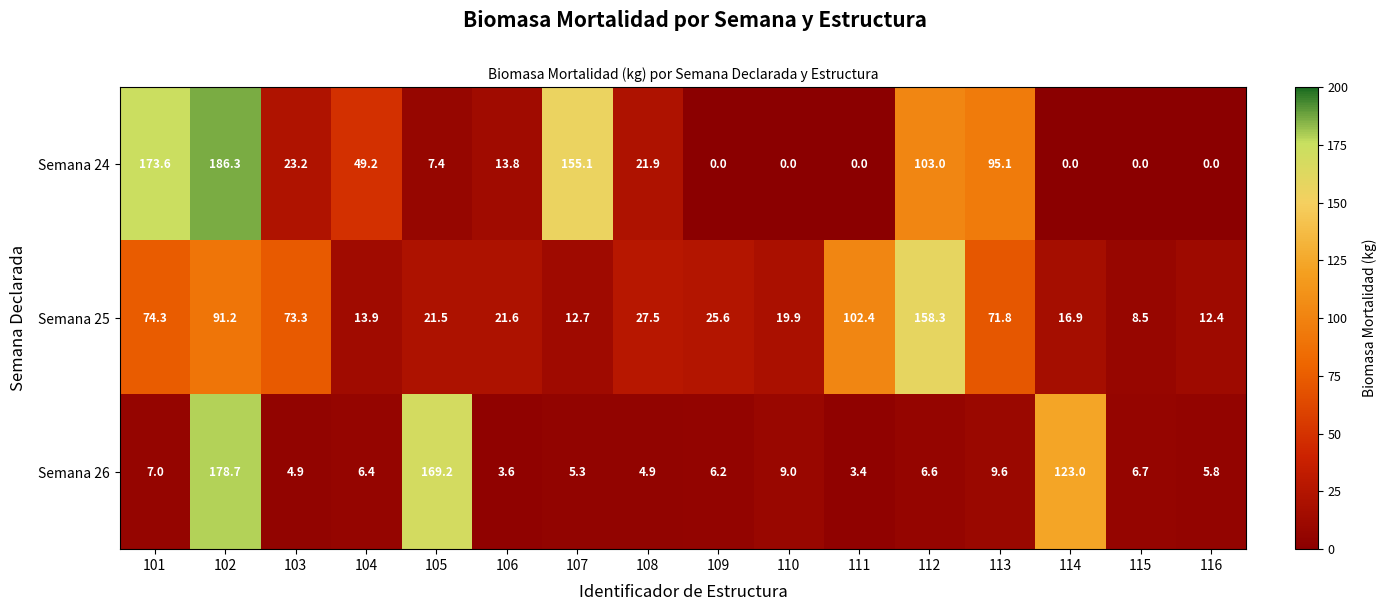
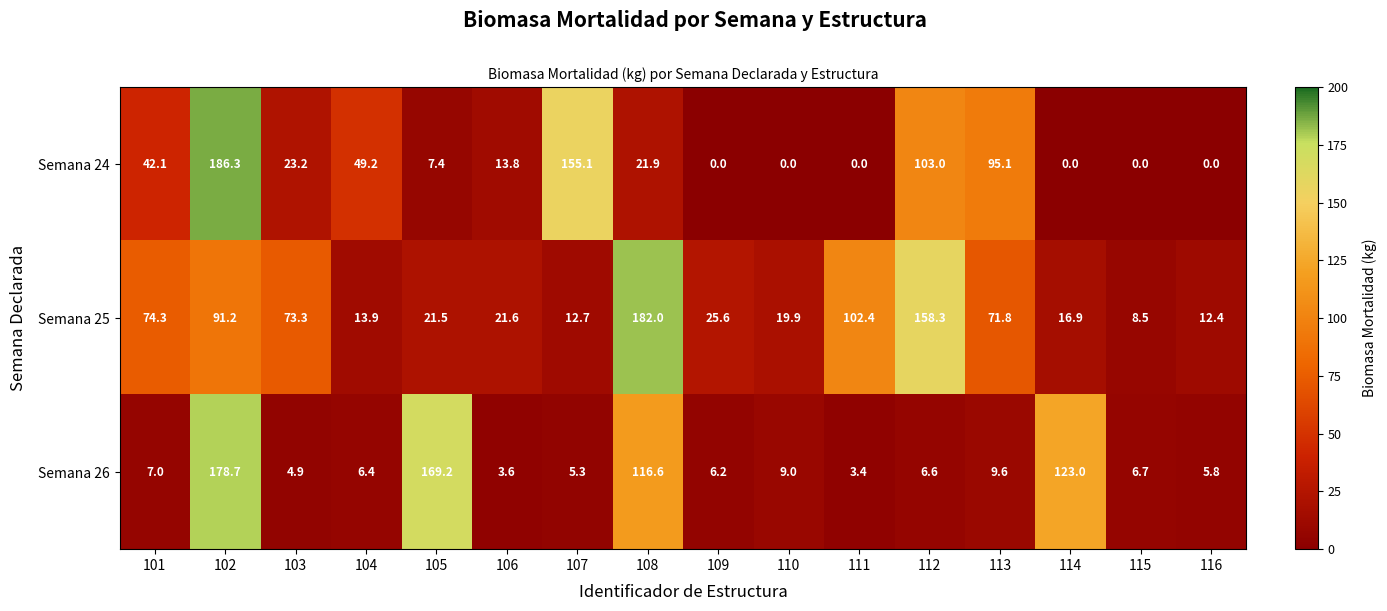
  {
    "Semana 24": {
-     "101": 173.6,
+     "101": 42.1,
      "102": 186.3,
      "103": 23.2,
      "104": 49.2,
      "105": 7.4,
      "106": 13.8,
      "107": 155.1,
      "108": 21.9,
      "109": 0.0,
      "110": 0.0,
      "111": 0.0,
      "112": 103.0,
      "113": 95.1,
      "114": 0.0,
      "115": 0.0,
      "116": 0.0
    },
    "Semana 25": {
      "101": 74.3,
      "102": 91.2,
      "103": 73.3,
      "104": 13.9,
      "105": 21.5,
      "106": 21.6,
      "107": 12.7,
-     "108": 27.5,
+     "108": 182.0,
      "109": 25.6,
      "110": 19.9,
      "111": 102.4,
      "112": 158.3,
      "113": 71.8,
      "114": 16.9,
      "115": 8.5,
      "116": 12.4
    },
    "Semana 26": {
      "101": 7.0,
      "102": 178.7,
      "103": 4.9,
      "104": 6.4,
      "105": 169.2,
      "106": 3.6,
      "107": 5.3,
-     "108": 4.9,
+     "108": 116.6,
      "109": 6.2,
      "110": 9.0,
      "111": 3.4,
      "112": 6.6,
      "113": 9.6,
      "114": 123.0,
      "115": 6.7,
      "116": 5.8
    }
  }
